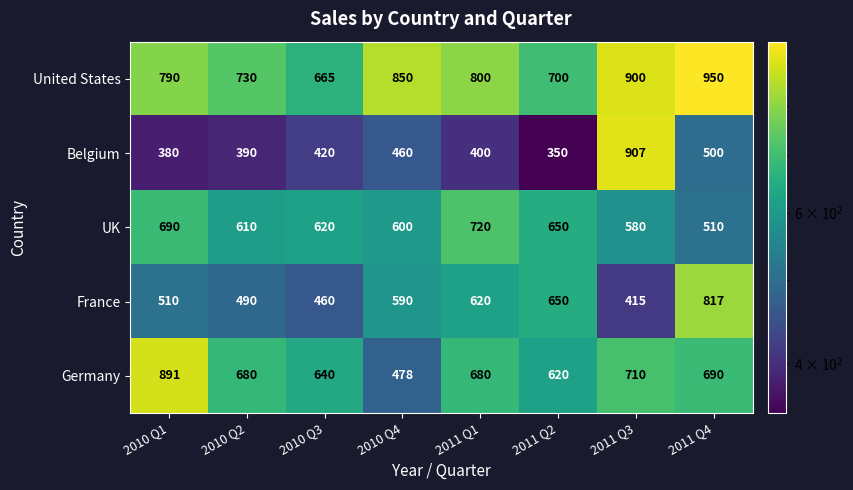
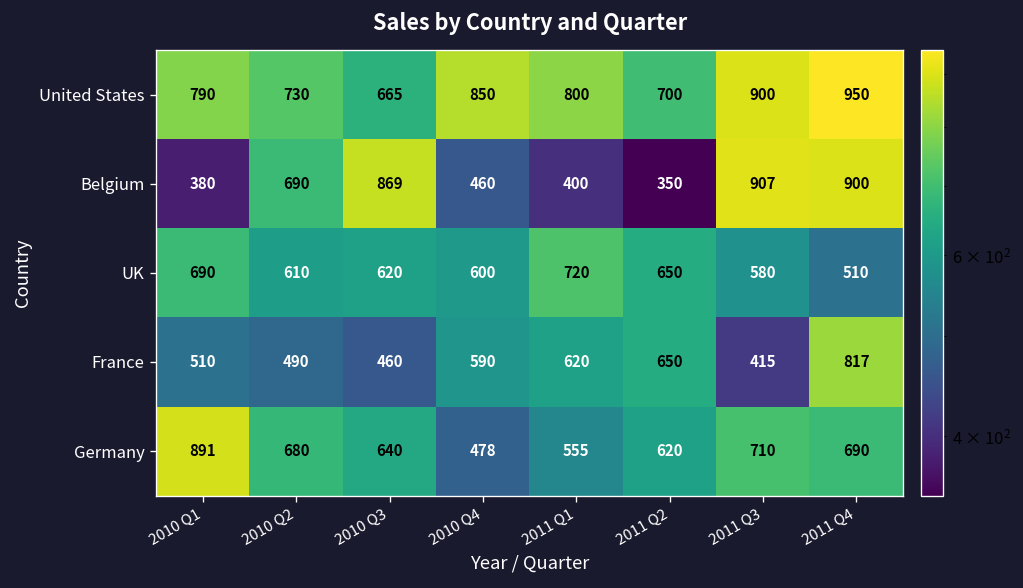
  {
    "United States": {
      "2010 Q1": 790,
      "2010 Q2": 730,
      "2010 Q3": 665,
      "2010 Q4": 850,
      "2011 Q1": 800,
      "2011 Q2": 700,
      "2011 Q3": 900,
      "2011 Q4": 950
    },
    "Belgium": {
      "2010 Q1": 380,
-     "2010 Q2": 390,
-     "2010 Q3": 420,
+     "2010 Q2": 690,
+     "2010 Q3": 869,
      "2010 Q4": 460,
      "2011 Q1": 400,
      "2011 Q2": 350,
      "2011 Q3": 907,
-     "2011 Q4": 500
+     "2011 Q4": 900
    },
    "UK": {
      "2010 Q1": 690,
      "2010 Q2": 610,
      "2010 Q3": 620,
      "2010 Q4": 600,
      "2011 Q1": 720,
      "2011 Q2": 650,
      "2011 Q3": 580,
      "2011 Q4": 510
    },
    "France": {
      "2010 Q1": 510,
      "2010 Q2": 490,
      "2010 Q3": 460,
      "2010 Q4": 590,
      "2011 Q1": 620,
      "2011 Q2": 650,
      "2011 Q3": 415,
      "2011 Q4": 817
    },
    "Germany": {
      "2010 Q1": 891,
      "2010 Q2": 680,
      "2010 Q3": 640,
      "2010 Q4": 478,
-     "2011 Q1": 680,
+     "2011 Q1": 555,
      "2011 Q2": 620,
      "2011 Q3": 710,
      "2011 Q4": 690
    }
  }
